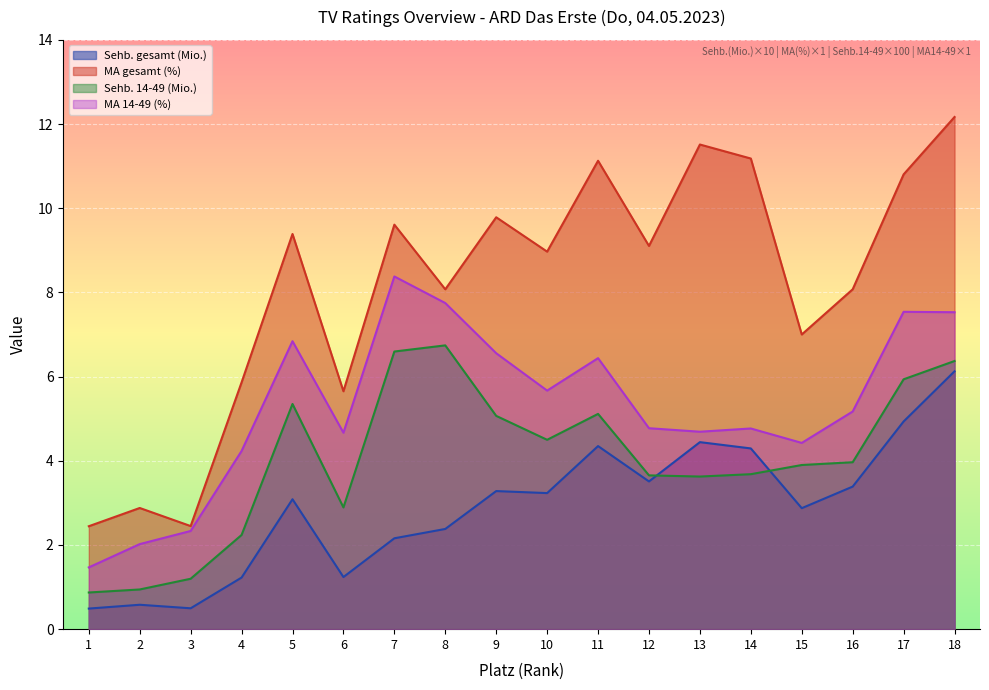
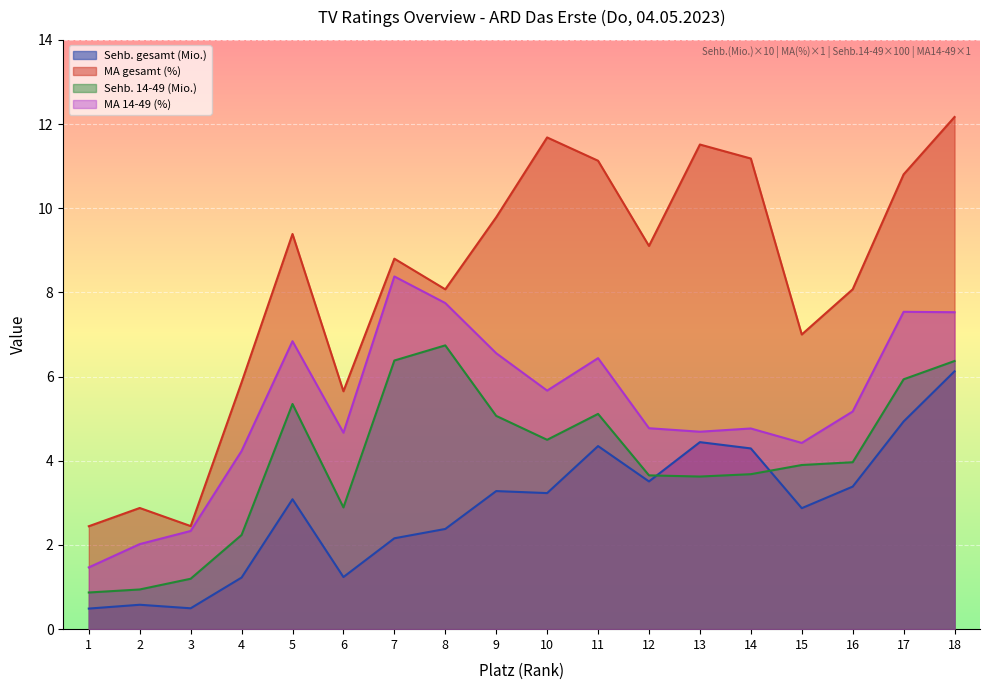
  {
    "Sehb. gesamt (Mio.)": {
      "1": 0.5,
      "2": 0.6,
      "3": 0.5,
      "4": 1.2,
      "5": 3.1,
      "6": 1.2,
      "7": 2.2,
      "8": 2.4,
      "9": 3.3,
      "10": 3.2,
      "11": 4.3,
      "12": 3.5,
      "13": 4.4,
      "14": 4.3,
      "15": 2.9,
      "16": 3.4,
      "17": 4.9,
      "18": 6.1
    },
    "MA gesamt (%)": {
      "1": 2.4,
      "2": 2.9,
      "3": 2.4,
      "4": 5.9,
      "5": 9.4,
      "6": 5.7,
-     "7": 9.6,
+     "7": 8.8,
      "8": 8.1,
      "9": 9.8,
-     "10": 9.0,
+     "10": 11.7,
      "11": 11.1,
      "12": 9.1,
      "13": 11.5,
      "14": 11.2,
      "15": 7.0,
      "16": 8.1,
      "17": 10.8,
      "18": 12.2
    },
    "Sehb. 14-49 (Mio.)": {
      "1": 0.9,
      "2": 0.9,
      "3": 1.2,
      "4": 2.2,
      "5": 5.4,
      "6": 2.9,
-     "7": 6.6,
+     "7": 6.4,
      "8": 6.7,
      "9": 5.1,
      "10": 4.5,
      "11": 5.1,
      "12": 3.7,
      "13": 3.6,
      "14": 3.7,
      "15": 3.9,
      "16": 4.0,
      "17": 5.9,
      "18": 6.4
    },
    "MA 14-49 (%)": {
      "1": 1.5,
      "2": 2.0,
      "3": 2.3,
      "4": 4.2,
      "5": 6.8,
      "6": 4.7,
      "7": 8.4,
      "8": 7.7,
      "9": 6.6,
      "10": 5.7,
      "11": 6.4,
      "12": 4.8,
      "13": 4.7,
      "14": 4.8,
      "15": 4.4,
      "16": 5.2,
      "17": 7.5,
      "18": 7.5
    }
  }
